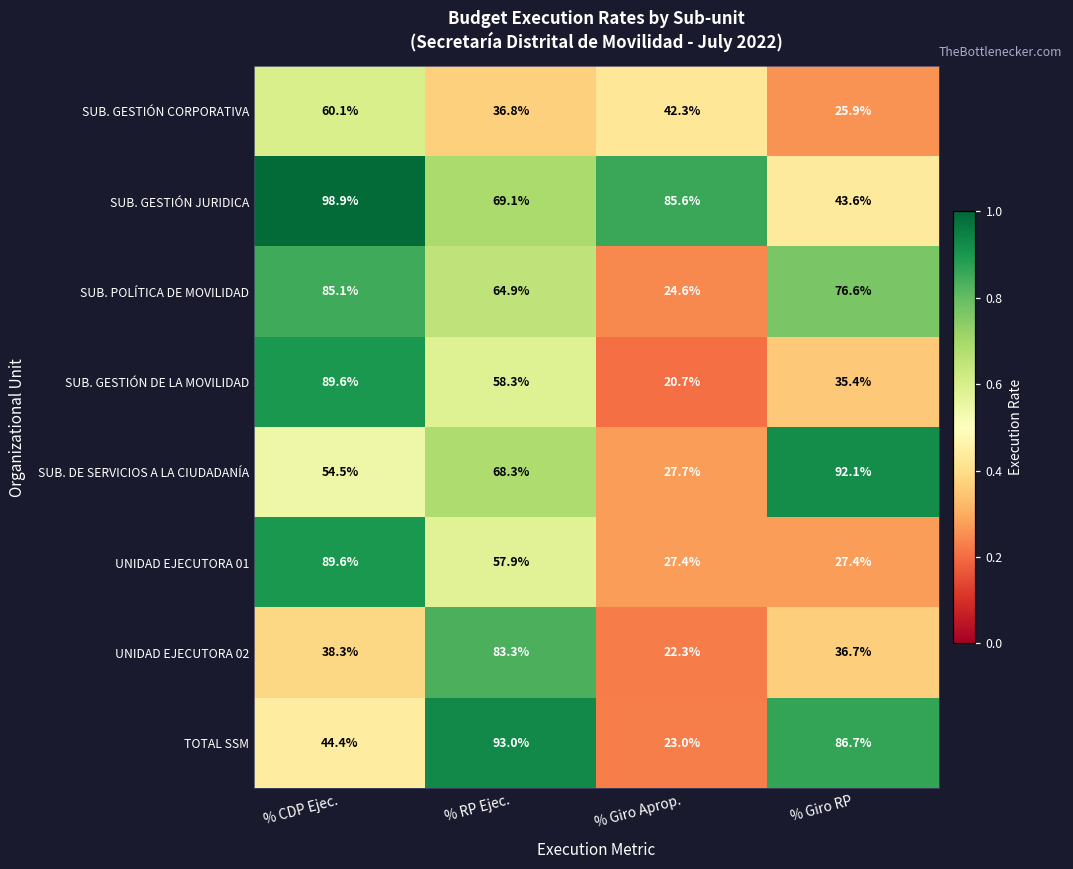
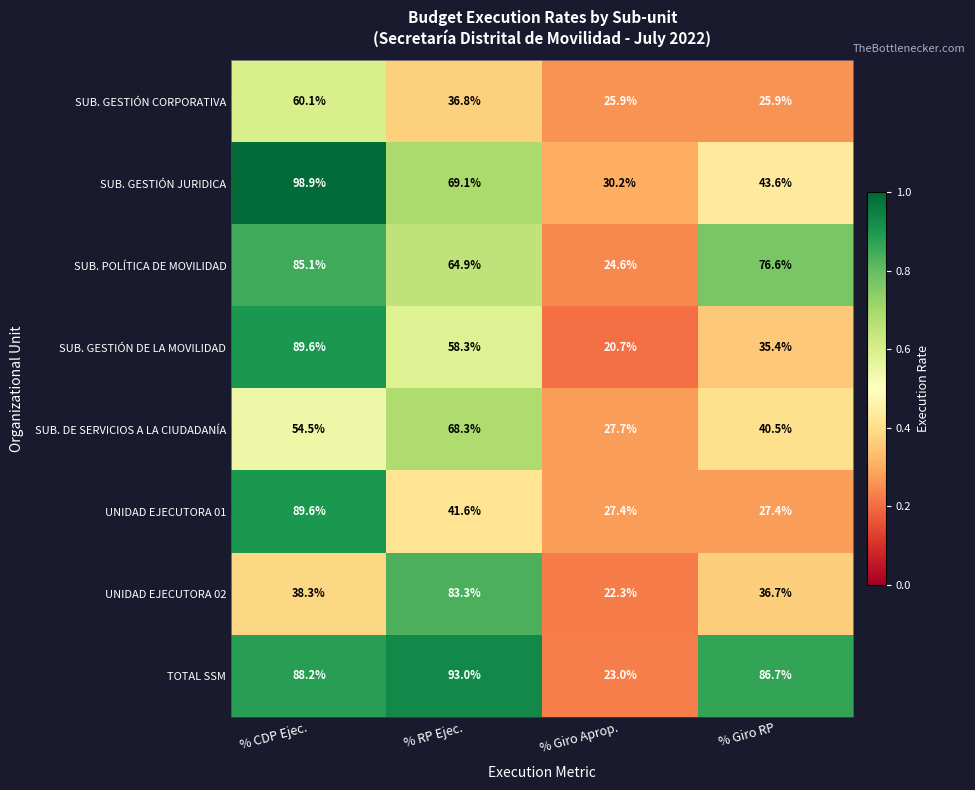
  {
    "SUB. GESTIÓN CORPORATIVA": {
      "% CDP Ejec.": "60.1%",
      "% RP Ejec.": "36.8%",
-     "% Giro Aprop.": "42.3%",
+     "% Giro Aprop.": "25.9%",
      "% Giro RP": "25.9%"
    },
    "SUB. GESTIÓN JURIDICA": {
      "% CDP Ejec.": "98.9%",
      "% RP Ejec.": "69.1%",
-     "% Giro Aprop.": "85.6%",
+     "% Giro Aprop.": "30.2%",
      "% Giro RP": "43.6%"
    },
    "SUB. POLÍTICA DE MOVILIDAD": {
      "% CDP Ejec.": "85.1%",
      "% RP Ejec.": "64.9%",
      "% Giro Aprop.": "24.6%",
      "% Giro RP": "76.6%"
    },
    "SUB. GESTIÓN DE LA MOVILIDAD": {
      "% CDP Ejec.": "89.6%",
      "% RP Ejec.": "58.3%",
      "% Giro Aprop.": "20.7%",
      "% Giro RP": "35.4%"
    },
    "SUB. DE SERVICIOS A LA CIUDADANÍA": {
      "% CDP Ejec.": "54.5%",
      "% RP Ejec.": "68.3%",
      "% Giro Aprop.": "27.7%",
-     "% Giro RP": "92.1%"
+     "% Giro RP": "40.5%"
    },
    "UNIDAD EJECUTORA 01": {
      "% CDP Ejec.": "89.6%",
-     "% RP Ejec.": "57.9%",
+     "% RP Ejec.": "41.6%",
      "% Giro Aprop.": "27.4%",
      "% Giro RP": "27.4%"
    },
    "UNIDAD EJECUTORA 02": {
      "% CDP Ejec.": "38.3%",
      "% RP Ejec.": "83.3%",
      "% Giro Aprop.": "22.3%",
      "% Giro RP": "36.7%"
    },
    "TOTAL SSM": {
-     "% CDP Ejec.": "44.4%",
+     "% CDP Ejec.": "88.2%",
      "% RP Ejec.": "93.0%",
      "% Giro Aprop.": "23.0%",
      "% Giro RP": "86.7%"
    }
  }
